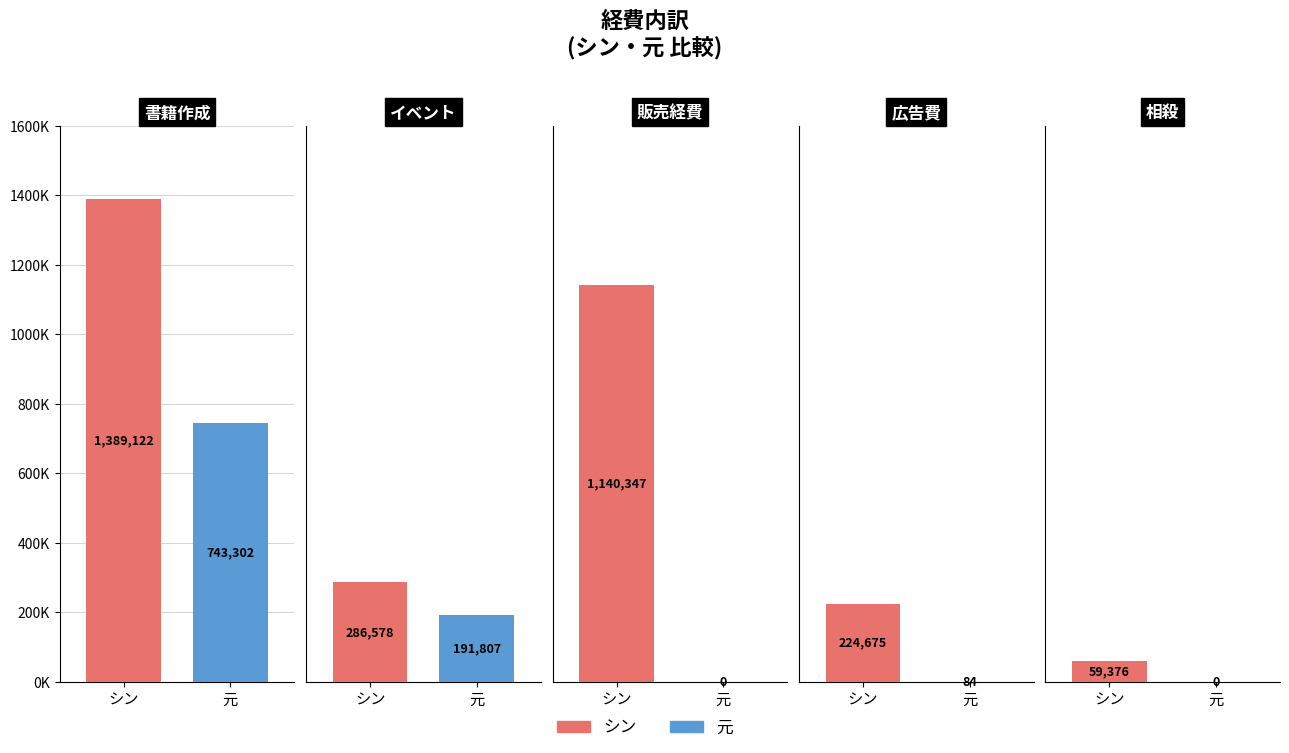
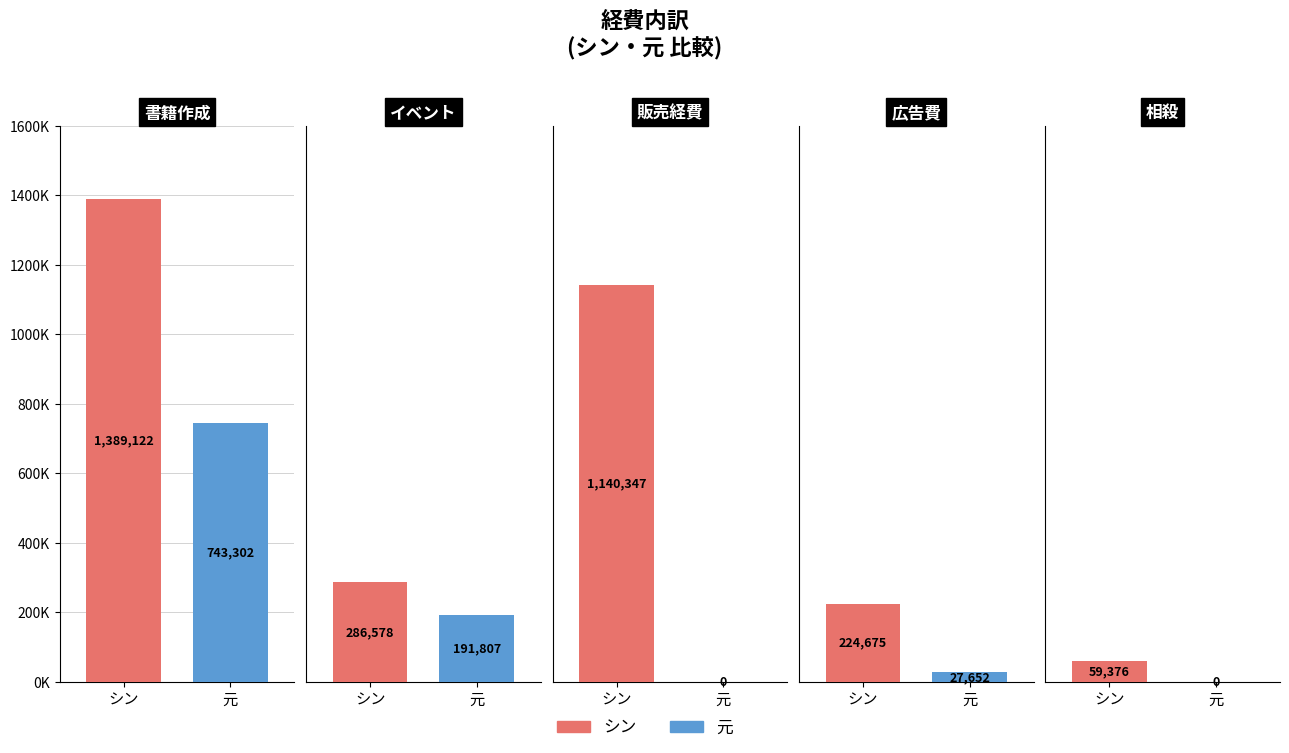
  {
    "書籍作成": {
      "シン": "1,389,122",
      "元": "743,302"
    },
    "イベント": {
      "シン": "286,578",
      "元": "191,807"
    },
    "販売経費": {
      "シン": "1,140,347",
      "元": "0"
    },
    "広告費": {
      "シン": "224,675",
-     "元": "84"
+     "元": "27,652"
    },
    "相殺": {
      "シン": "59,376",
      "元": "0"
    }
  }
